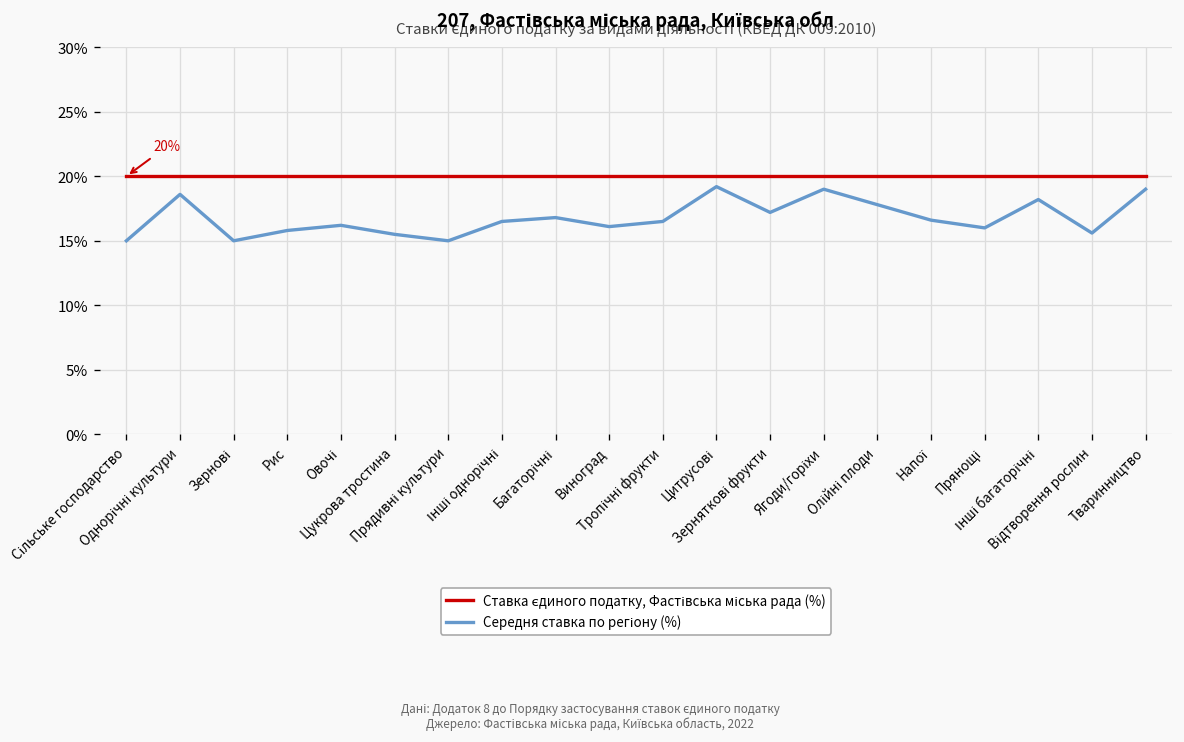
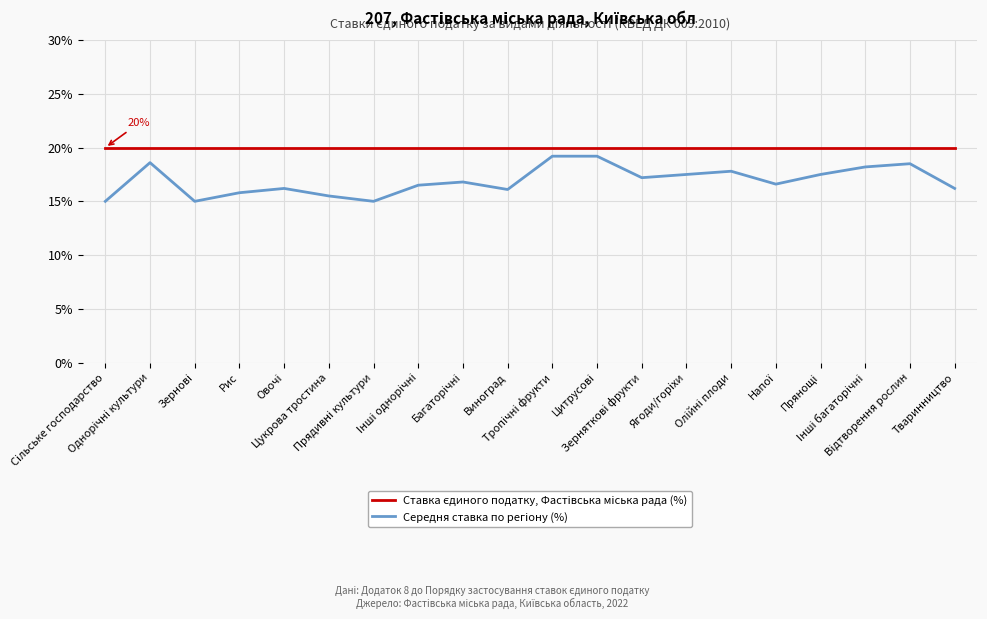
  {
    "Ставка єдиного податку, Фастівська міська рада (%)": {
      "Однорічні культури": "20%"
    },
    "Середня ставка по регіону (%)": {
      "Сільське господарство": "15.0%",
      "Однорічні культури": "18.6%",
      "Зернові": "15.0%",
      "Рис": "15.8%",
      "Овочі": "16.2%",
      "Цукрова тростина": "15.5%",
      "Прядивні культури": "15.0%",
      "Інші однорічні": "16.5%",
      "Багаторічні": "16.8%",
      "Виноград": "16.1%",
-     "Тропічні фрукти": "16.5%",
+     "Тропічні фрукти": "19.2%",
      "Цитрусові": "19.2%",
      "Зерняткові фрукти": "17.2%",
-     "Ягоди/горіхи": "19.0%",
+     "Ягоди/горіхи": "17.5%",
      "Олійні плоди": "17.8%",
      "Напої": "16.6%",
-     "Прянощі": "16.0%",
+     "Прянощі": "17.5%",
      "Інші багаторічні": "18.2%",
-     "Відтворення рослин": "15.6%",
-     "Тваринництво": "19.0%"
+     "Відтворення рослин": "18.5%",
+     "Тваринництво": "16.2%"
    }
  }
